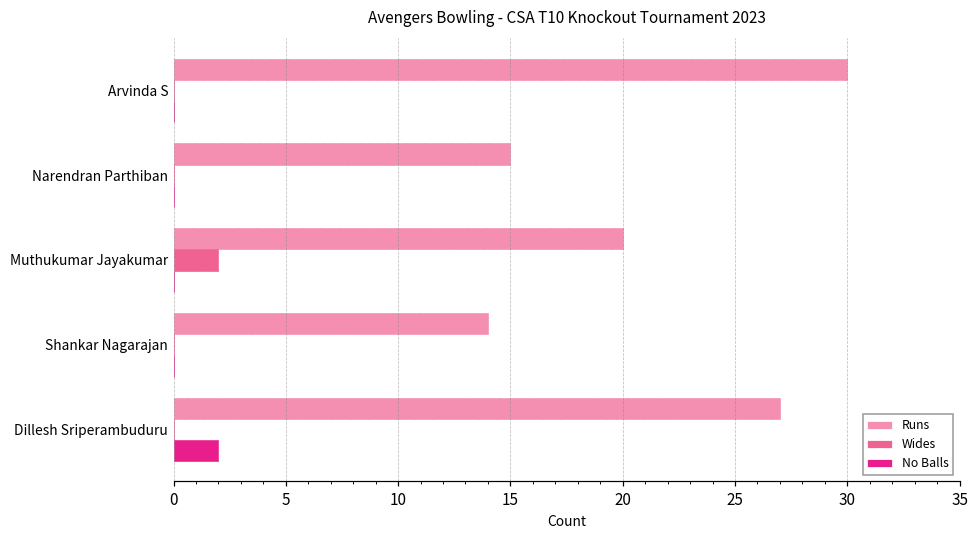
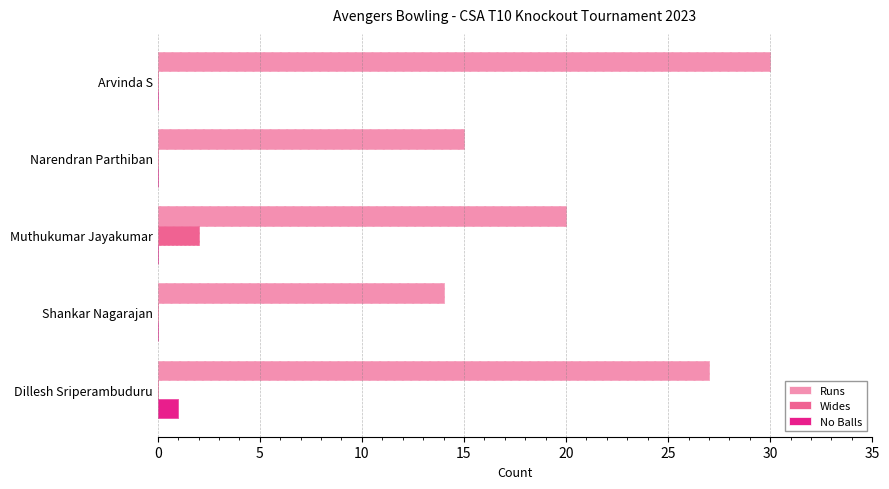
  {
    "No Balls": {
      "Arvinda S": 0,
      "Narendran Parthiban": 0,
      "Muthukumar Jayakumar": 0,
      "Shankar Nagarajan": 0,
-     "Dillesh Sriperambuduru": 2
+     "Dillesh Sriperambuduru": 1
    }
  }
